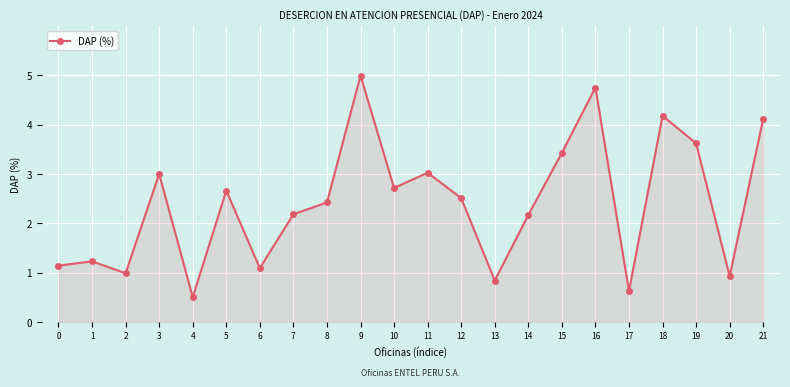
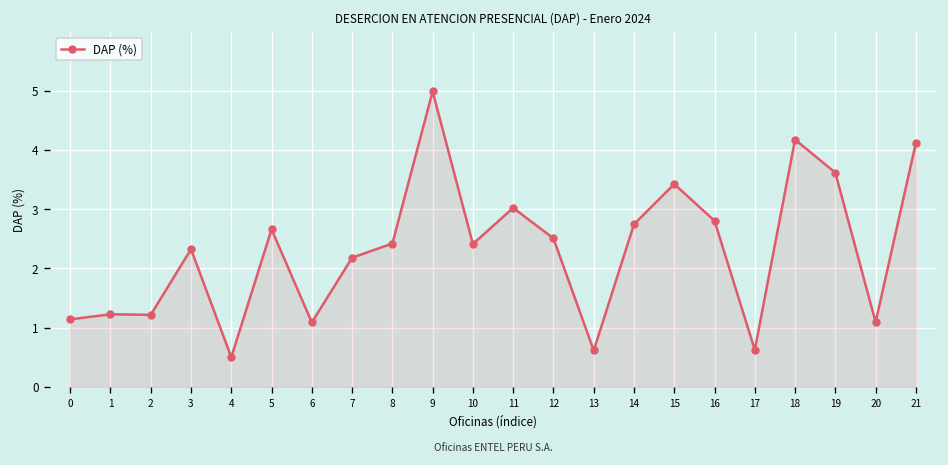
  {
    "0": 1.1,
    "1": 1.2,
-   "2": 1.0,
-   "3": 3.0,
+   "2": 1.2,
+   "3": 2.3,
    "4": 0.5,
    "5": 2.7,
    "6": 1.1,
    "7": 2.2,
    "8": 2.4,
    "9": 5.0,
-   "10": 2.7,
+   "10": 2.4,
    "11": 3.0,
    "12": 2.5,
-   "13": 0.8,
-   "14": 2.2,
+   "13": 0.6,
+   "14": 2.7,
    "15": 3.4,
-   "16": 4.8,
+   "16": 2.8,
    "17": 0.6,
    "18": 4.2,
    "19": 3.6,
-   "20": 0.9,
+   "20": 1.1,
    "21": 4.1
  }
